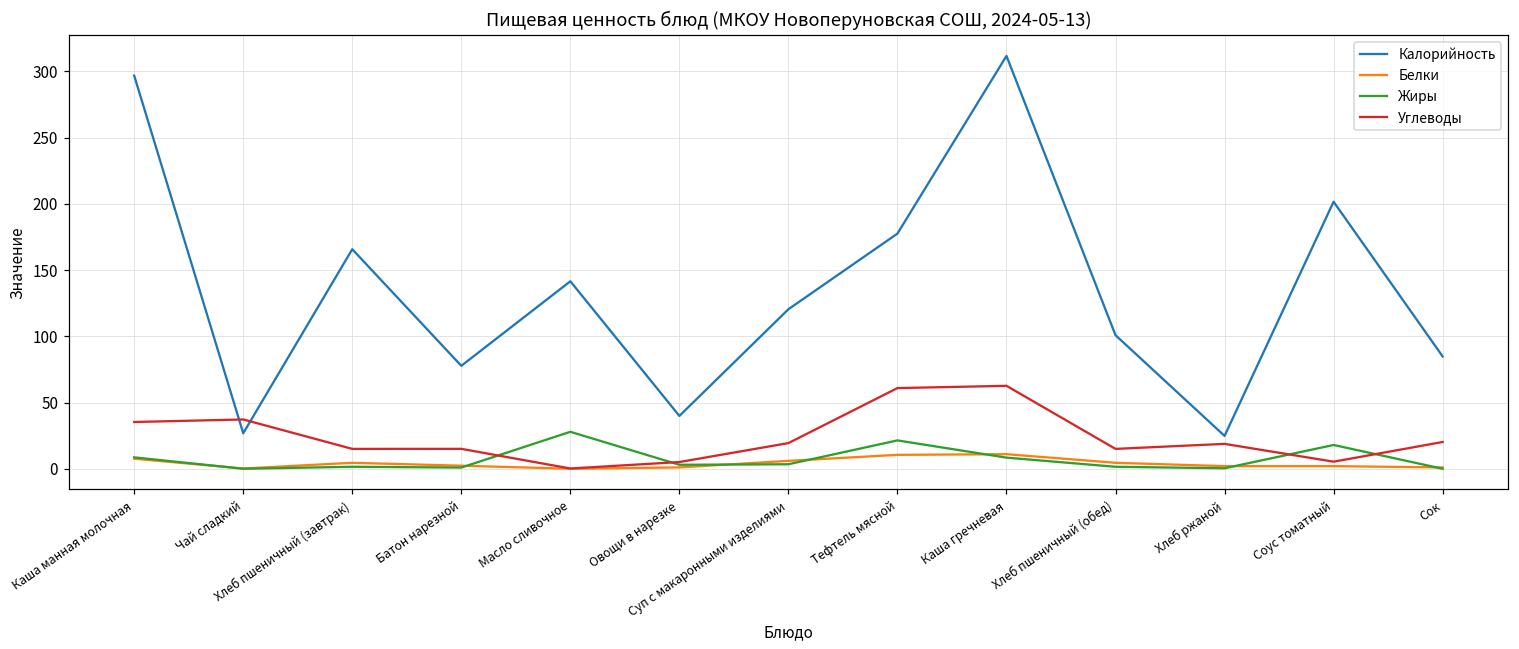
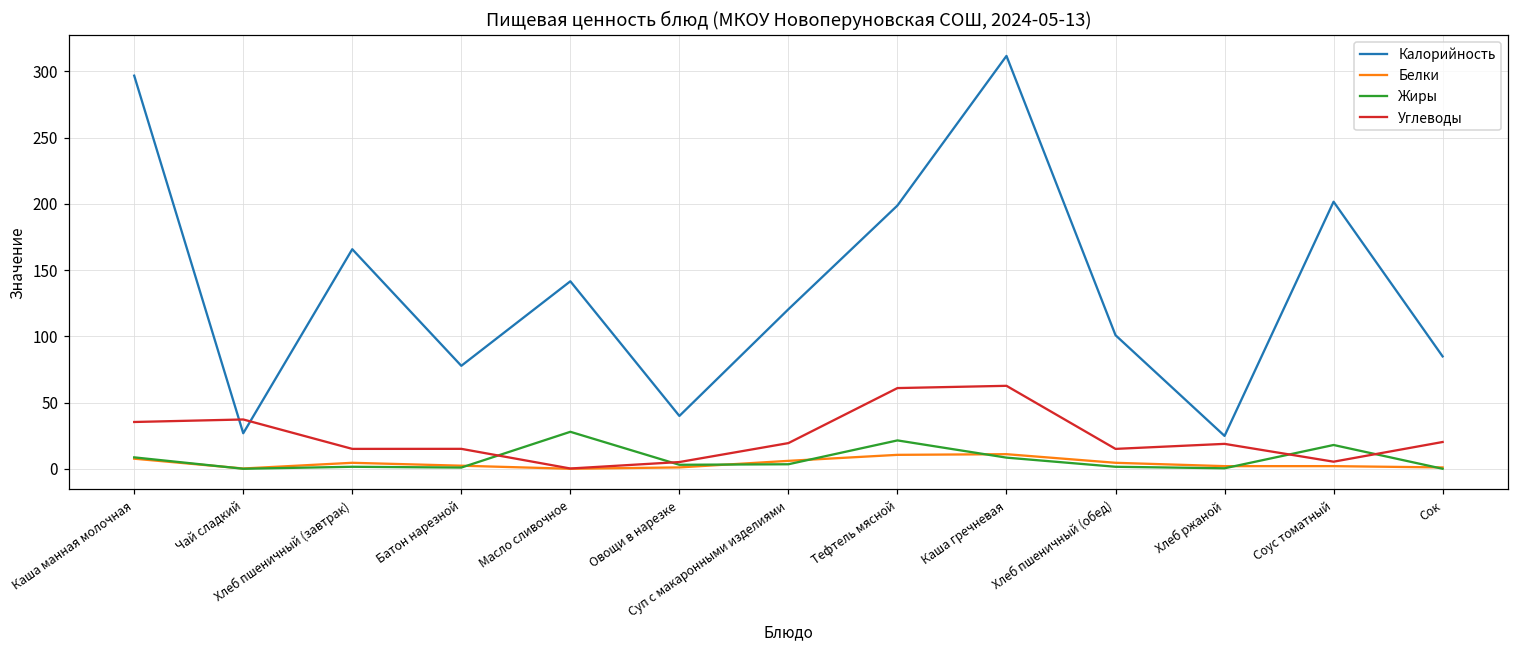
  {
    "Калорийность": {
      "Каша манная молочная": 297,
      "Чай сладкий": 27,
      "Хлеб пшеничный (завтрак)": 166,
      "Батон нарезной": 78,
      "Масло сливочное": 142,
      "Овощи в нарезке": 40,
      "Суп с макаронными изделиями": 120,
-     "Тефтель мясной": 178,
+     "Тефтель мясной": 199,
      "Каша гречневая": 312,
      "Хлеб пшеничный (обед)": 101,
      "Хлеб ржаной": 25,
      "Соус томатный": 202,
      "Сок": 85
    },
    "Белки": {
      "Хлеб пшеничный (завтрак)": 5,
      "Суп с макаронными изделиями": 6,
      "Тефтель мясной": 11,
      "Каша гречневая": 11,
      "Хлеб пшеничный (обед)": 5,
      "Соус томатный": 2
    },
    "Жиры": {
      "Хлеб пшеничный (завтрак)": 2,
      "Масло сливочное": 28,
      "Суп с макаронными изделиями": 3,
      "Тефтель мясной": 21,
      "Каша гречневая": 8,
      "Хлеб пшеничный (обед)": 2,
      "Соус томатный": 18
    },
    "Углеводы": {
      "Каша манная молочная": 35,
      "Чай сладкий": 37,
      "Хлеб пшеничный (завтрак)": 15,
      "Батон нарезной": 15,
      "Суп с макаронными изделиями": 19,
      "Тефтель мясной": 61,
      "Каша гречневая": 63,
      "Хлеб пшеничный (обед)": 15,
      "Хлеб ржаной": 19,
      "Соус томатный": 5,
      "Сок": 20
    }
  }
